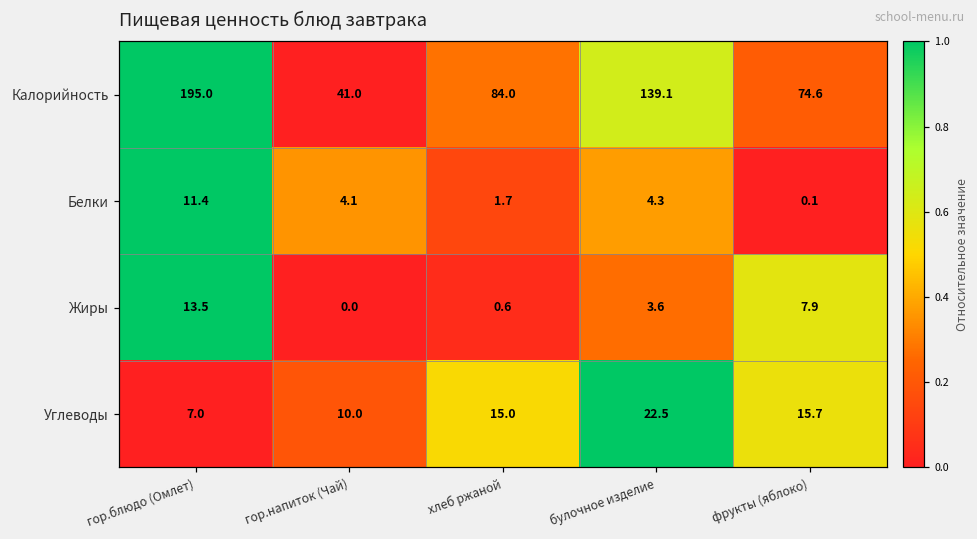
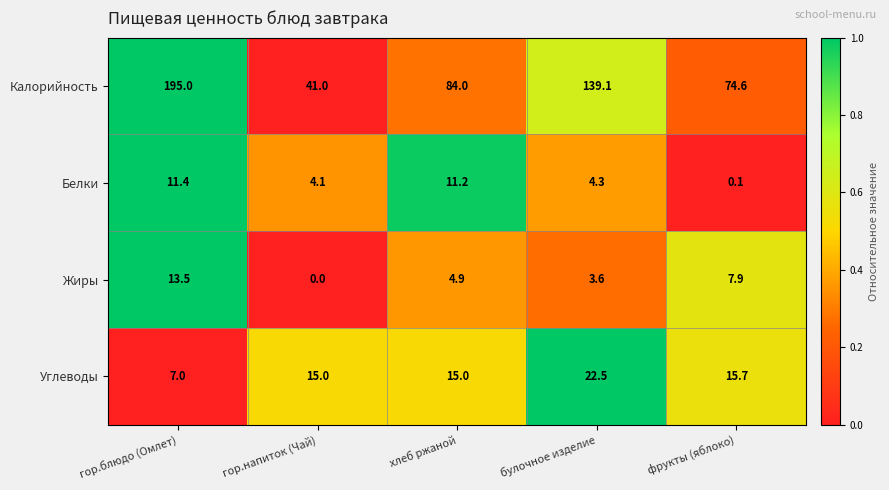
  {
    "Калорийность": {
      "гор.блюдо (Омлет)": 195.0,
      "гор.напиток (Чай)": 41.0,
      "хлеб ржаной": 84.0,
      "булочное изделие": 139.1,
      "фрукты (яблоко)": 74.6
    },
    "Белки": {
      "гор.блюдо (Омлет)": 11.4,
      "гор.напиток (Чай)": 4.1,
-     "хлеб ржаной": 1.7,
+     "хлеб ржаной": 11.2,
      "булочное изделие": 4.3,
      "фрукты (яблоко)": 0.1
    },
    "Жиры": {
      "гор.блюдо (Омлет)": 13.5,
      "гор.напиток (Чай)": 0.0,
-     "хлеб ржаной": 0.6,
+     "хлеб ржаной": 4.9,
      "булочное изделие": 3.6,
      "фрукты (яблоко)": 7.9
    },
    "Углеводы": {
      "гор.блюдо (Омлет)": 7.0,
-     "гор.напиток (Чай)": 10.0,
+     "гор.напиток (Чай)": 15.0,
      "хлеб ржаной": 15.0,
      "булочное изделие": 22.5,
      "фрукты (яблоко)": 15.7
    }
  }
